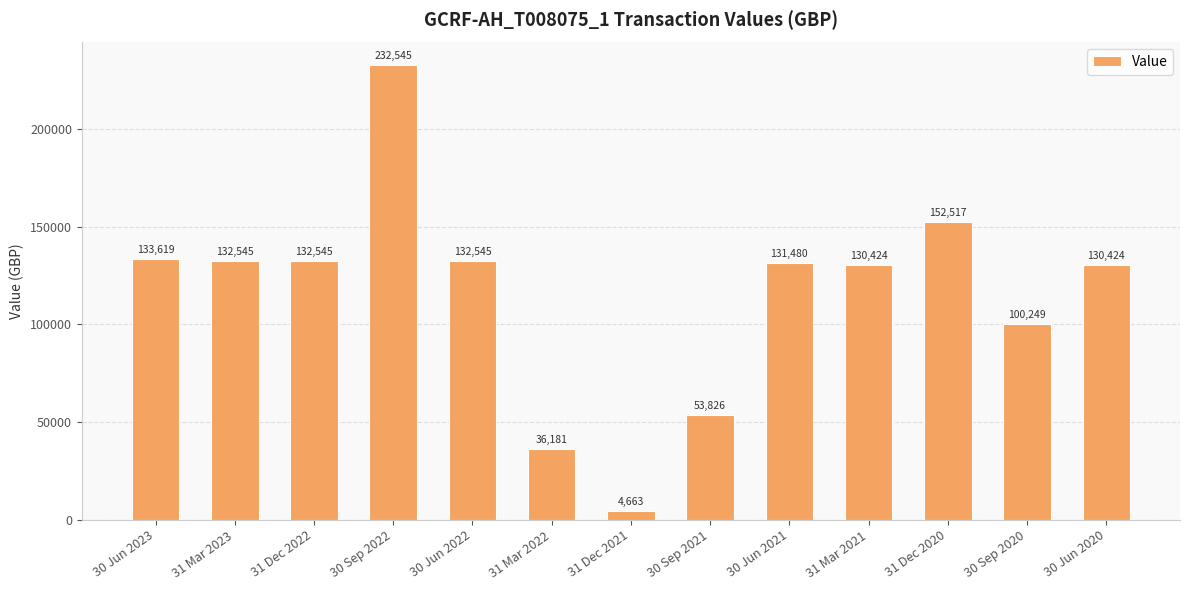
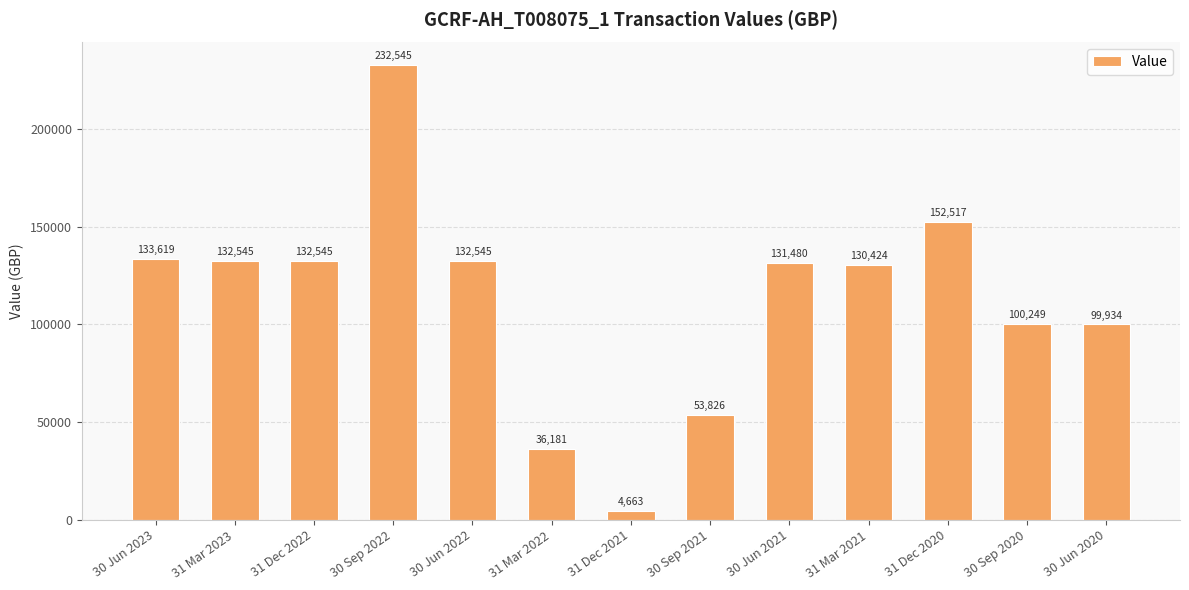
  {
    "30 Jun 2023": "133,619",
    "31 Mar 2023": "132,545",
    "31 Dec 2022": "132,545",
    "30 Sep 2022": "232,545",
    "30 Jun 2022": "132,545",
    "31 Mar 2022": "36,181",
    "31 Dec 2021": "4,663",
    "30 Sep 2021": "53,826",
    "30 Jun 2021": "131,480",
    "31 Mar 2021": "130,424",
    "31 Dec 2020": "152,517",
    "30 Sep 2020": "100,249",
-   "30 Jun 2020": "130,424"
+   "30 Jun 2020": "99,934"
  }
